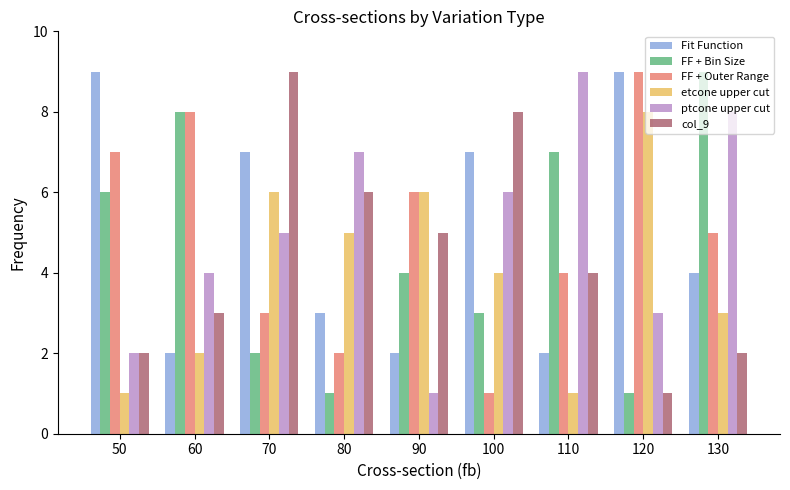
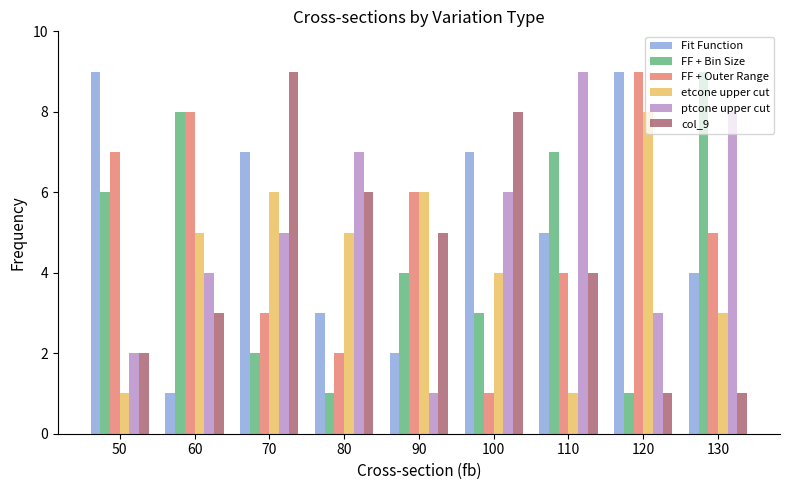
  {
    "Fit Function": {
      "50": 9,
-     "60": 2,
+     "60": 1,
      "70": 7,
      "80": 3,
      "90": 2,
      "100": 7,
-     "110": 2,
+     "110": 5,
      "120": 9,
      "130": 4
    },
    "FF + Bin Size": {
      "50": 6,
      "60": 8,
      "70": 2,
      "80": 1,
      "90": 4,
      "100": 3,
      "110": 7,
      "120": 1
    },
    "FF + Outer Range": {
      "50": 7,
      "60": 8,
      "70": 3,
      "80": 2,
      "90": 6,
      "100": 1,
      "110": 4,
      "120": 9,
      "130": 5
    },
    "etcone upper cut": {
      "50": 1,
-     "60": 2,
+     "60": 5,
      "70": 6,
      "80": 5,
      "90": 6,
      "100": 4,
      "110": 1,
      "130": 3
    },
    "ptcone upper cut": {
      "50": 2,
      "60": 4,
      "70": 5,
      "80": 7,
      "90": 1,
      "100": 6,
      "110": 9,
      "120": 3
    },
    "col_9": {
      "50": 2,
      "60": 3,
      "70": 9,
      "80": 6,
      "90": 5,
      "100": 8,
      "110": 4,
      "120": 1,
-     "130": 2
+     "130": 1
    }
  }
